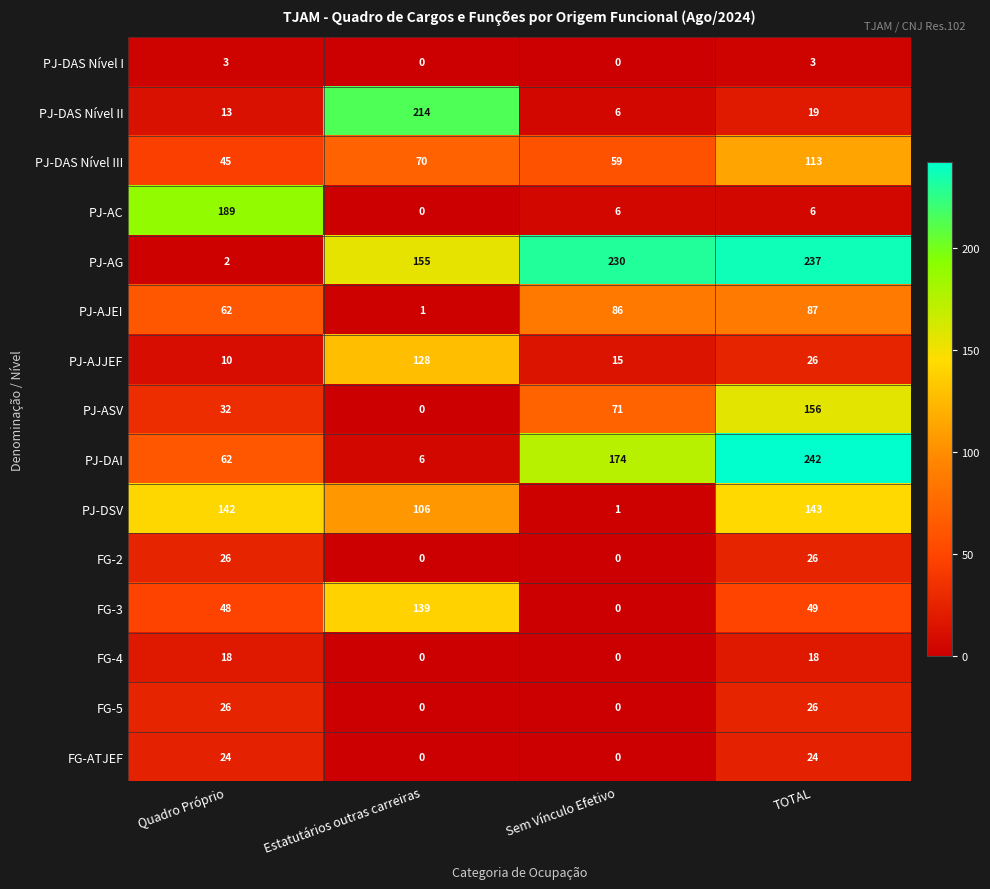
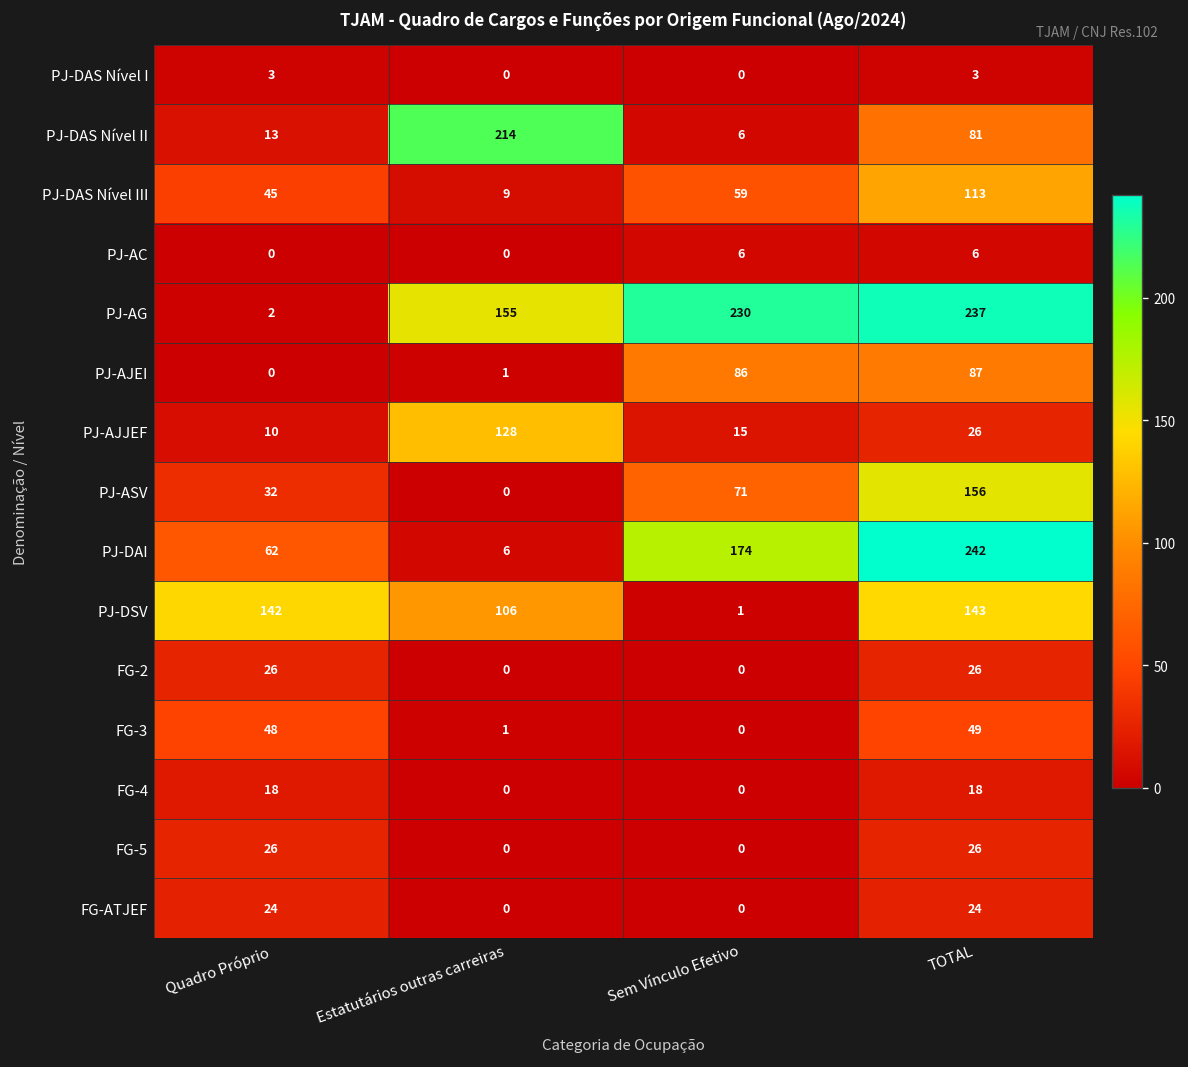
  {
    "PJ-DAS Nível I": {
      "Quadro Próprio": 3,
      "Estatutários outras carreiras": 0,
      "Sem Vínculo Efetivo": 0,
      "TOTAL": 3
    },
    "PJ-DAS Nível II": {
      "Quadro Próprio": 13,
      "Estatutários outras carreiras": 214,
      "Sem Vínculo Efetivo": 6,
-     "TOTAL": 19
+     "TOTAL": 81
    },
    "PJ-DAS Nível III": {
      "Quadro Próprio": 45,
-     "Estatutários outras carreiras": 70,
+     "Estatutários outras carreiras": 9,
      "Sem Vínculo Efetivo": 59,
      "TOTAL": 113
    },
    "PJ-AC": {
-     "Quadro Próprio": 189,
+     "Quadro Próprio": 0,
      "Estatutários outras carreiras": 0,
      "Sem Vínculo Efetivo": 6,
      "TOTAL": 6
    },
    "PJ-AG": {
      "Quadro Próprio": 2,
      "Estatutários outras carreiras": 155,
      "Sem Vínculo Efetivo": 230,
      "TOTAL": 237
    },
    "PJ-AJEI": {
-     "Quadro Próprio": 62,
+     "Quadro Próprio": 0,
      "Estatutários outras carreiras": 1,
      "Sem Vínculo Efetivo": 86,
      "TOTAL": 87
    },
    "PJ-AJJEF": {
      "Quadro Próprio": 10,
      "Estatutários outras carreiras": 128,
      "Sem Vínculo Efetivo": 15,
      "TOTAL": 26
    },
    "PJ-ASV": {
      "Quadro Próprio": 32,
      "Estatutários outras carreiras": 0,
      "Sem Vínculo Efetivo": 71,
      "TOTAL": 156
    },
    "PJ-DAI": {
      "Quadro Próprio": 62,
      "Estatutários outras carreiras": 6,
      "Sem Vínculo Efetivo": 174,
      "TOTAL": 242
    },
    "PJ-DSV": {
      "Quadro Próprio": 142,
      "Estatutários outras carreiras": 106,
      "Sem Vínculo Efetivo": 1,
      "TOTAL": 143
    },
    "FG-2": {
      "Quadro Próprio": 26,
      "Estatutários outras carreiras": 0,
      "Sem Vínculo Efetivo": 0,
      "TOTAL": 26
    },
    "FG-3": {
      "Quadro Próprio": 48,
-     "Estatutários outras carreiras": 139,
+     "Estatutários outras carreiras": 1,
      "Sem Vínculo Efetivo": 0,
      "TOTAL": 49
    },
    "FG-4": {
      "Quadro Próprio": 18,
      "Estatutários outras carreiras": 0,
      "Sem Vínculo Efetivo": 0,
      "TOTAL": 18
    },
    "FG-5": {
      "Quadro Próprio": 26,
      "Estatutários outras carreiras": 0,
      "Sem Vínculo Efetivo": 0,
      "TOTAL": 26
    },
    "FG-ATJEF": {
      "Quadro Próprio": 24,
      "Estatutários outras carreiras": 0,
      "Sem Vínculo Efetivo": 0,
      "TOTAL": 24
    }
  }
